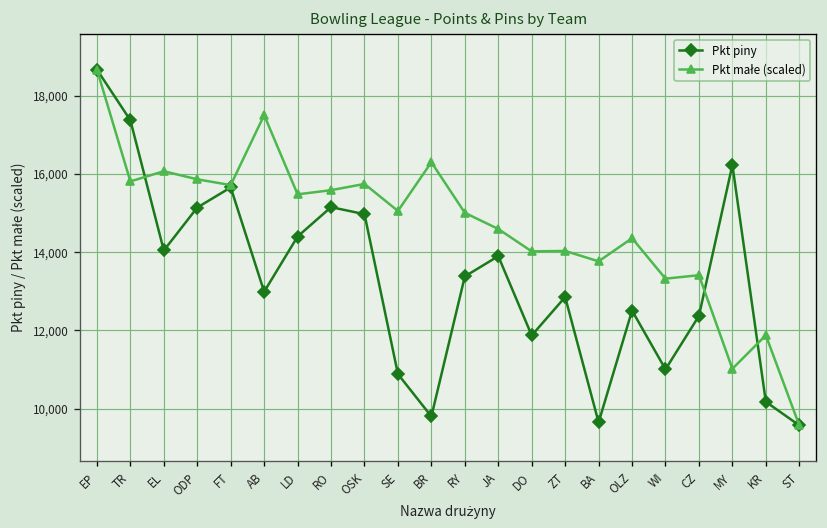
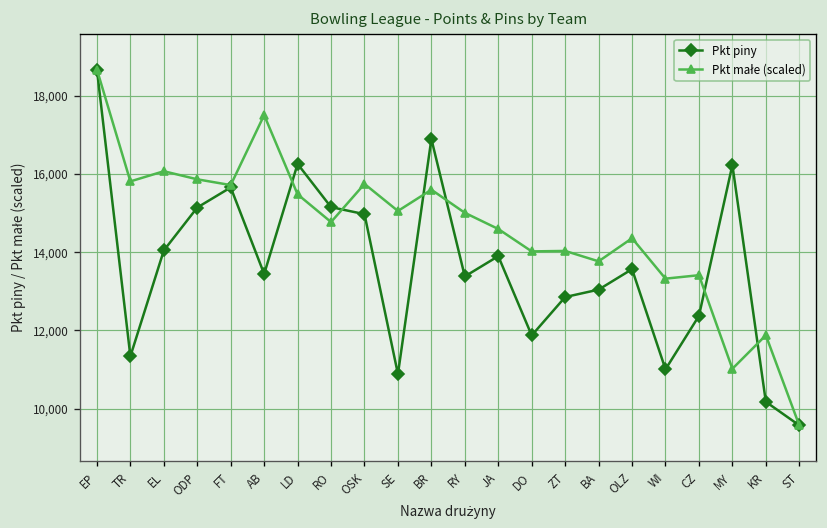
  {
    "Pkt piny": {
-     "TR": "17,400",
+     "TR": "11,300",
      "EL": "14,000",
      "ODP": "15,100",
-     "AB": "13,000",
-     "LD": "14,400",
+     "AB": "13,400",
+     "LD": "16,300",
      "RO": "15,200",
      "OSK": "15,000",
      "SE": "10,900",
-     "BR": "9,800",
+     "BR": "16,900",
      "RY": "13,400",
      "JA": "13,900",
      "DO": "11,900",
      "ZT": "12,900",
-     "BA": "9,600",
-     "OLZ": "12,500",
+     "BA": "13,000",
+     "OLZ": "13,600",
      "WI": "11,000",
      "CZ": "12,400",
      "MY": "16,200",
      "KR": "10,200"
    },
    "Pkt małe (scaled)": {
      "TR": "15,800",
      "EL": "16,100",
      "ODP": "15,900",
      "AB": "17,500",
      "LD": "15,500",
-     "RO": "15,600",
+     "RO": "14,800",
      "OSK": "15,700",
      "SE": "15,100",
-     "BR": "16,300",
+     "BR": "15,600",
      "RY": "15,000",
      "JA": "14,600",
      "DO": "14,000",
      "ZT": "14,000",
      "BA": "13,800",
      "OLZ": "14,400",
      "WI": "13,300",
      "CZ": "13,400",
      "MY": "11,000",
      "KR": "11,900"
    }
  }
